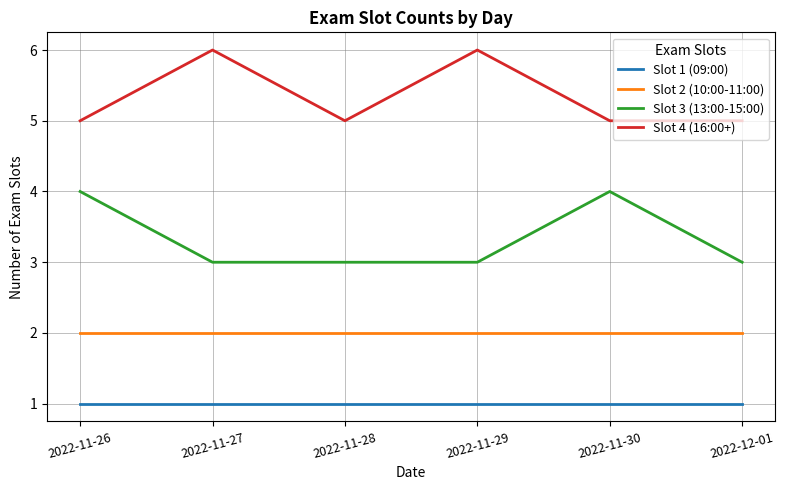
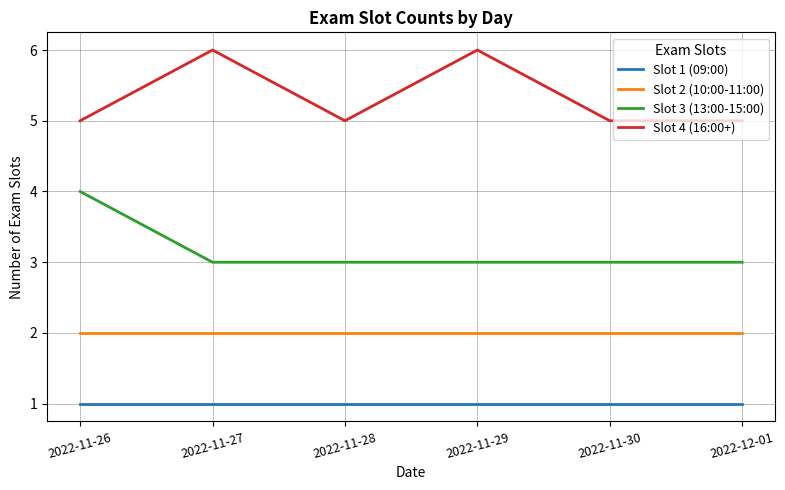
  {
    "Slot 1 (09:00)": {
      "2022-11-26": 1,
      "2022-11-27": 1,
      "2022-11-28": 1,
      "2022-11-29": 1,
      "2022-11-30": 1,
      "2022-12-01": 1
    },
    "Slot 2 (10:00-11:00)": {
      "2022-11-26": 2,
      "2022-11-27": 2,
      "2022-11-28": 2,
      "2022-11-29": 2,
      "2022-11-30": 2,
      "2022-12-01": 2
    },
    "Slot 3 (13:00-15:00)": {
      "2022-11-26": 4,
      "2022-11-27": 3,
      "2022-11-28": 3,
      "2022-11-29": 3,
-     "2022-11-30": 4,
+     "2022-11-30": 3,
      "2022-12-01": 3
    },
    "Slot 4 (16:00+)": {
      "2022-11-26": 5,
      "2022-11-27": 6,
      "2022-11-28": 5,
      "2022-11-29": 6,
      "2022-11-30": 5
    }
  }
